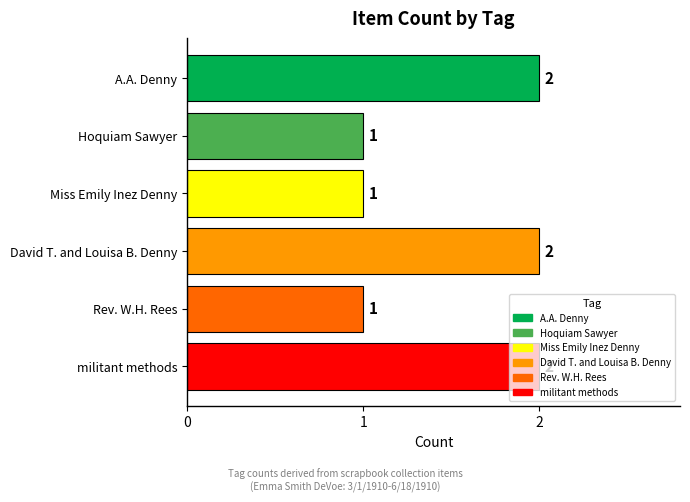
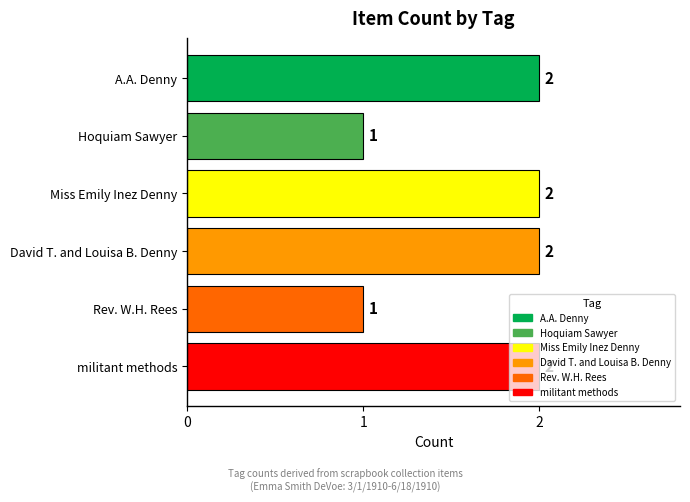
  {
    "A.A. Denny": 2,
    "Hoquiam Sawyer": 1,
-   "Miss Emily Inez Denny": 1,
+   "Miss Emily Inez Denny": 2,
    "David T. and Louisa B. Denny": 2,
    "Rev. W.H. Rees": 1
  }
